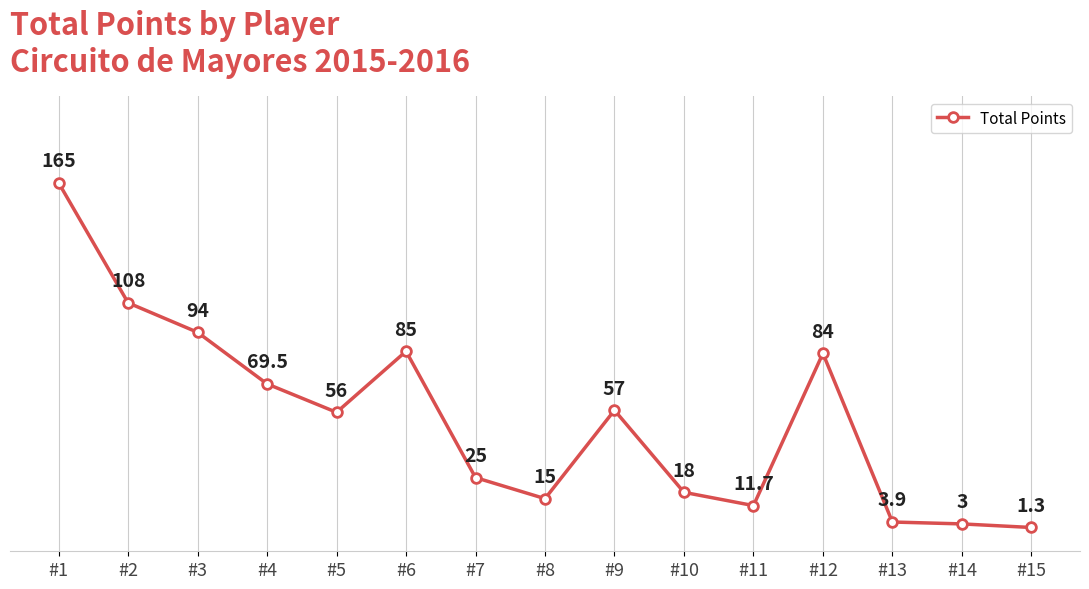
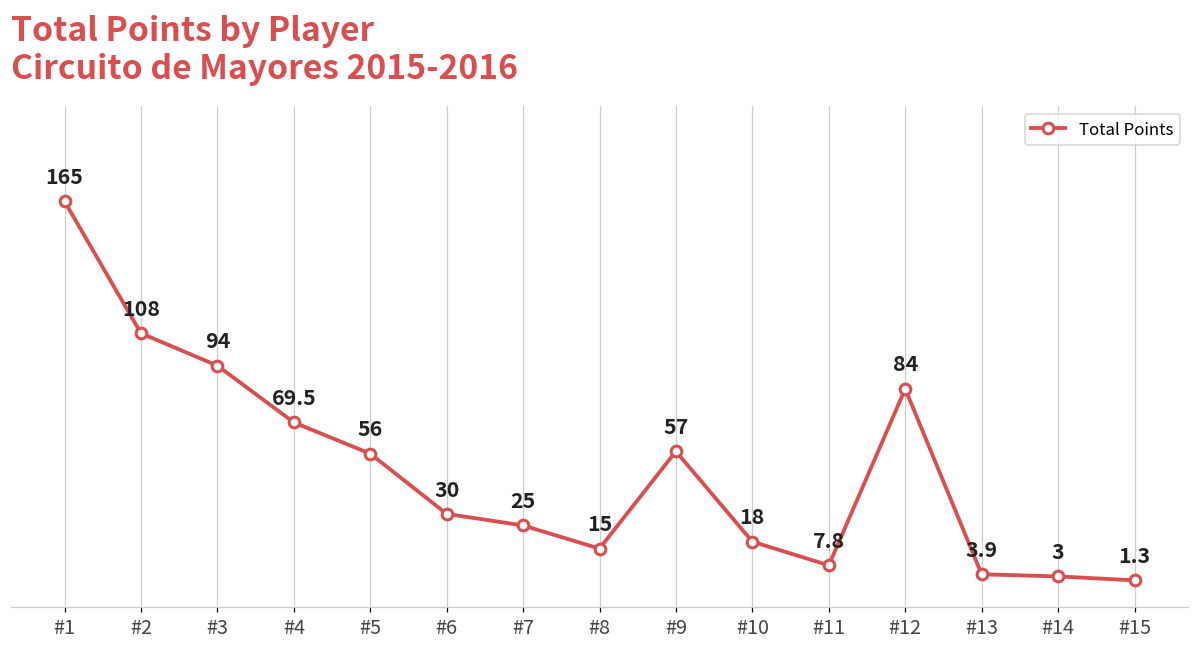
  {
    "#1": 165,
    "#2": 108,
    "#3": 94,
    "#4": 69.5,
    "#5": 56,
-   "#6": 85,
+   "#6": 30,
    "#7": 25,
    "#8": 15,
    "#9": 57,
    "#10": 18,
-   "#11": 11.7,
+   "#11": 7.8,
    "#12": 84,
    "#13": 3.9,
    "#14": 3,
    "#15": 1.3
  }
